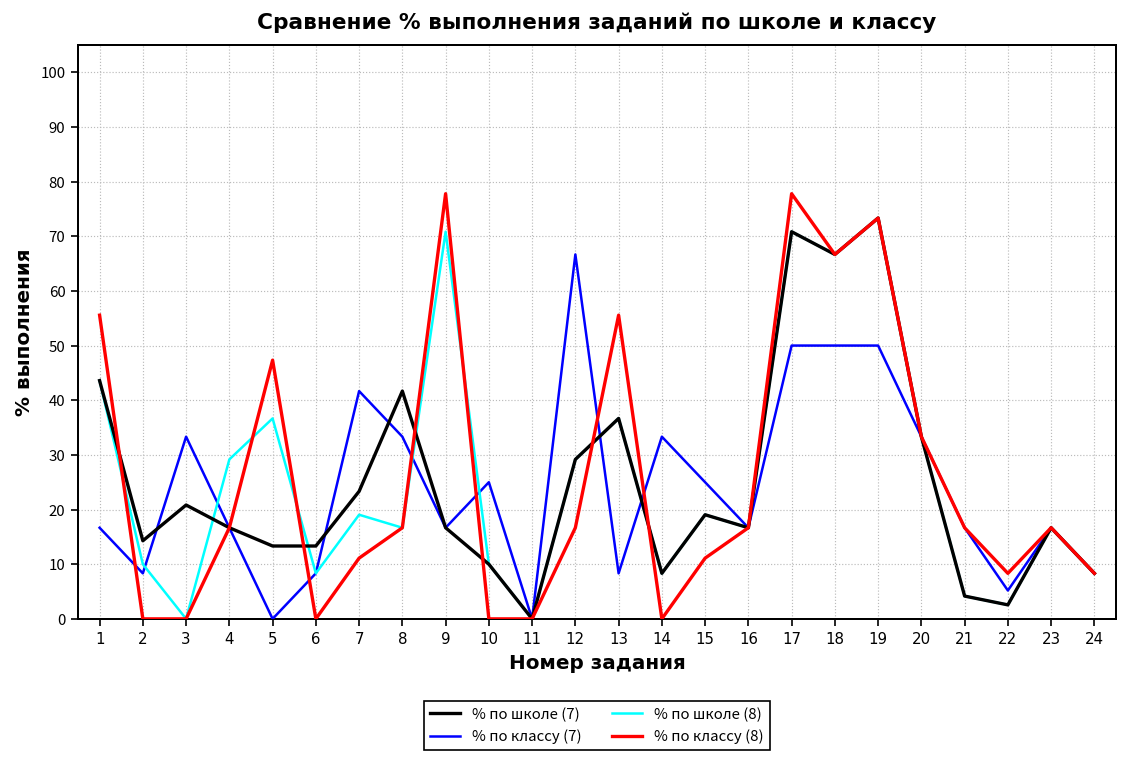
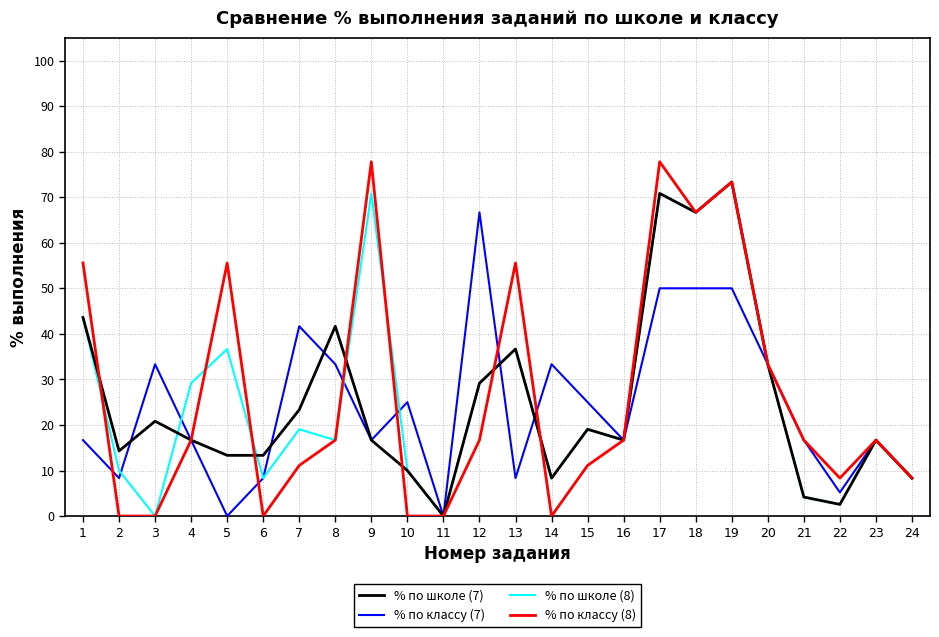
  {
    "% по школе (7)": {
      "2": 14,
      "3": 21,
      "5": 13,
      "6": 13,
      "7": 23,
      "8": 42
    },
    "% по классу (7)": {
      "1": 17,
      "2": 8,
      "3": 33,
      "5": 0,
      "7": 42,
      "8": 33,
      "10": 25,
      "12": 67,
      "13": 8,
      "14": 33,
      "15": 25,
      "17": 50,
      "18": 50,
      "19": 50,
      "22": 5
    },
    "% по школе (8)": {
      "2": 10,
      "4": 29,
      "5": 37,
      "7": 19,
      "9": 71
    },
    "% по классу (8)": {
      "1": 56,
      "2": 0,
-     "5": 47,
+     "5": 56,
      "6": 0,
      "7": 11,
      "9": 78,
      "10": 0,
      "12": 17,
      "13": 56,
      "14": 0,
      "15": 11,
      "17": 78,
      "22": 8
    }
  }
